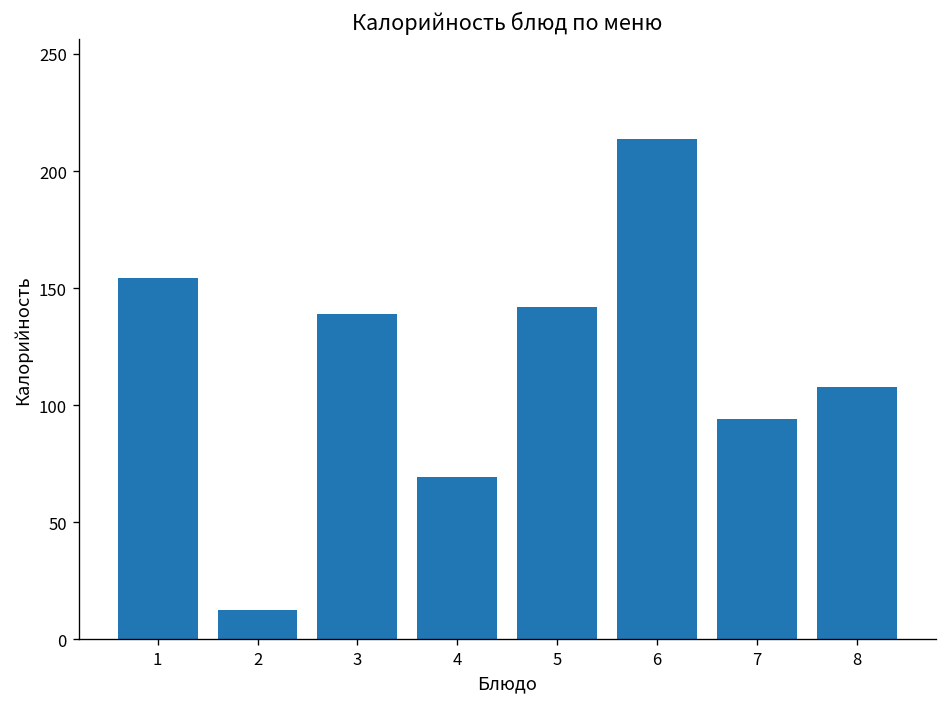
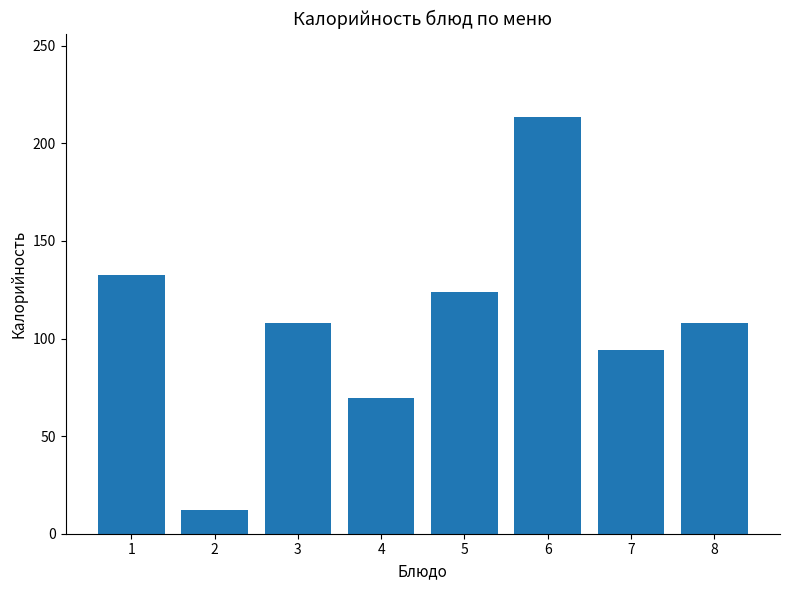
  {
-   "1": 154,
+   "1": 132,
    "2": 12,
-   "3": 139,
+   "3": 108,
    "4": 69,
-   "5": 142,
+   "5": 124,
    "6": 214,
    "7": 94,
    "8": 108
  }
